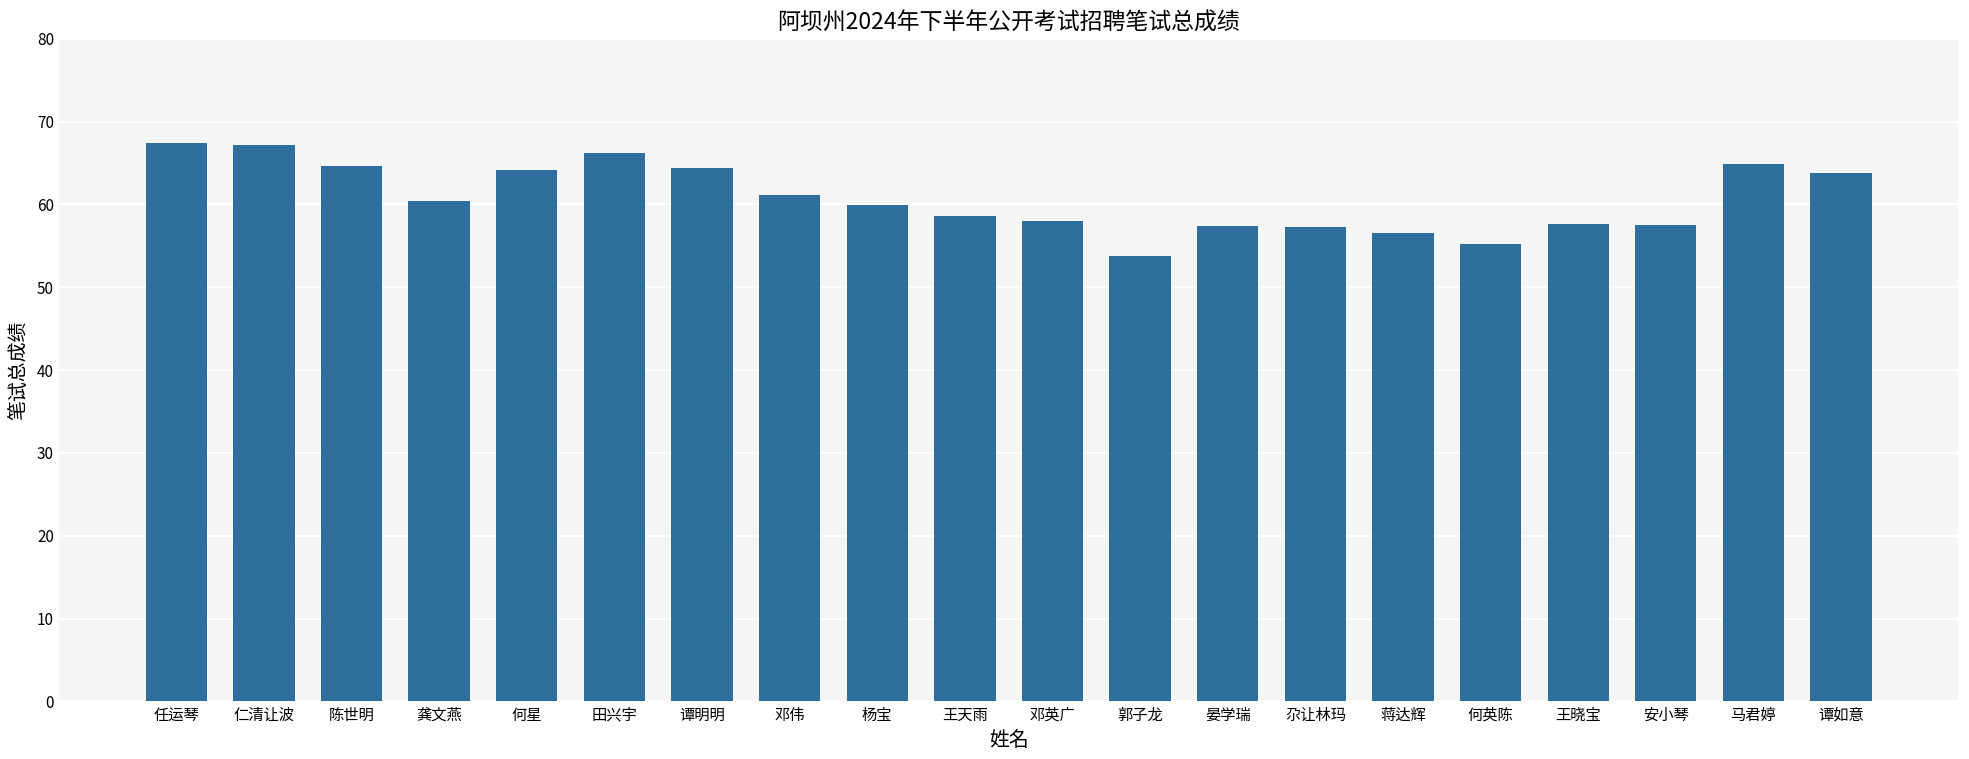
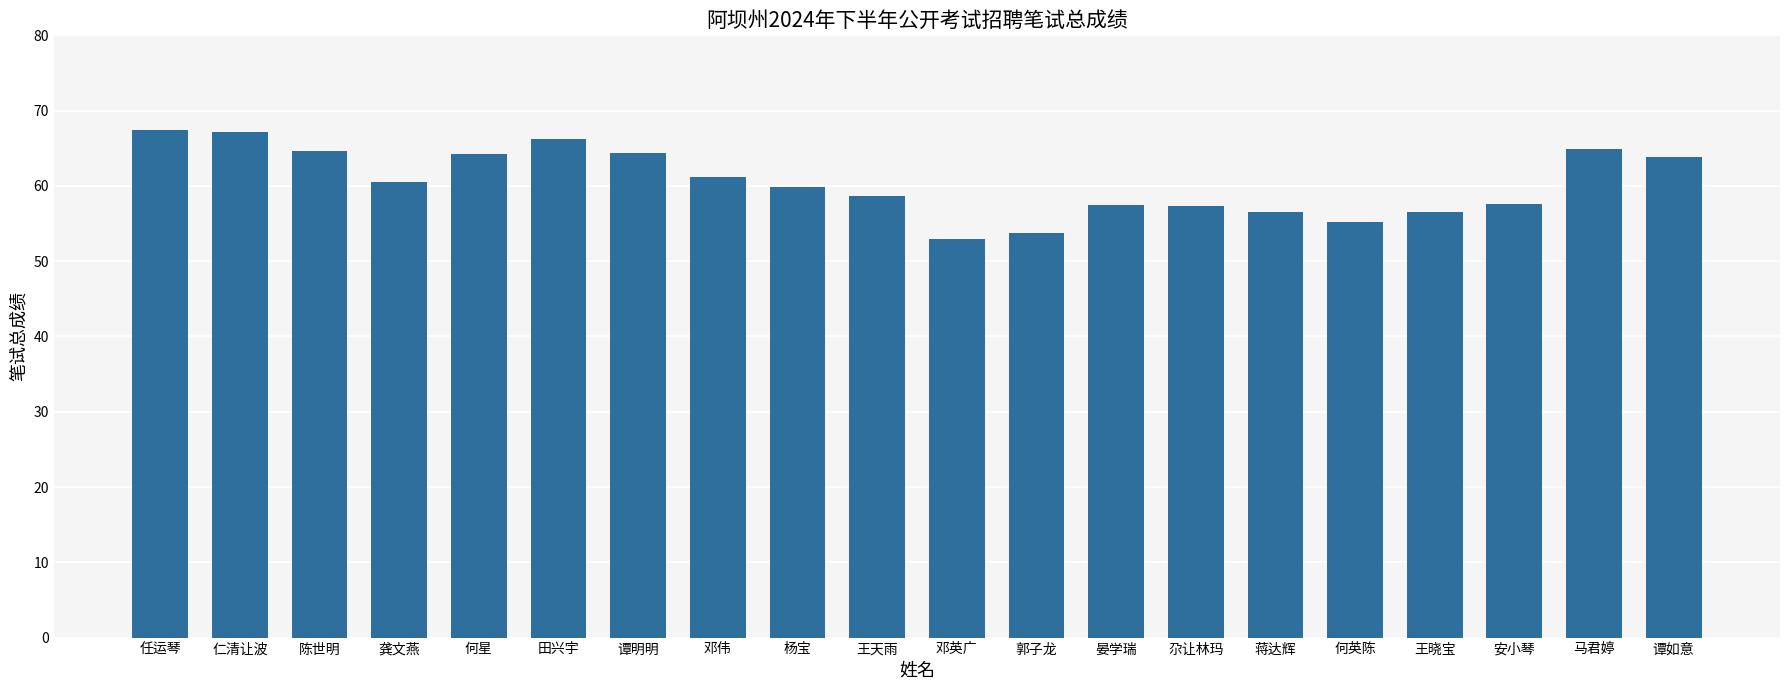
  {
    "任运琴": 67,
    "仁清让波": 67,
    "陈世明": 65,
    "龚文燕": 60,
    "何星": 64,
    "田兴宇": 66,
    "谭明明": 64,
    "邓伟": 61,
    "杨宝": 60,
    "王天雨": 59,
-   "邓英广": 58,
+   "邓英广": 53,
    "郭子龙": 54,
    "晏学瑞": 57,
    "尕让林玛": 57,
    "蒋达辉": 57,
    "何英陈": 55,
-   "王晓宝": 58,
+   "王晓宝": 57,
    "安小琴": 58,
    "马君婷": 65,
    "谭如意": 64
  }
